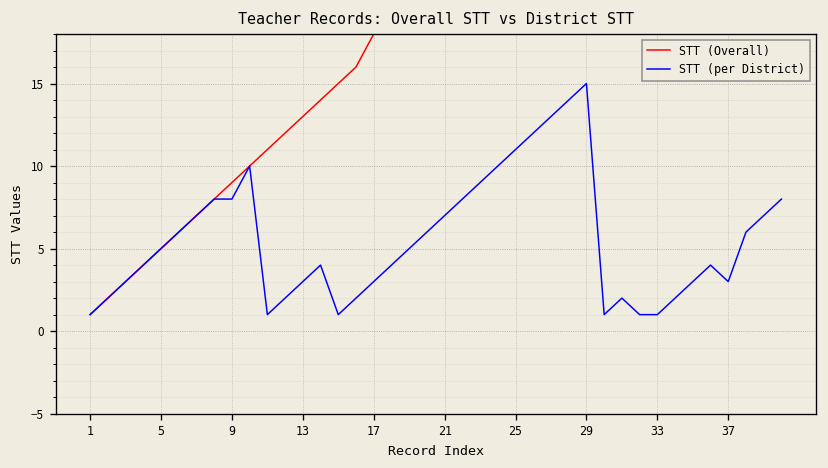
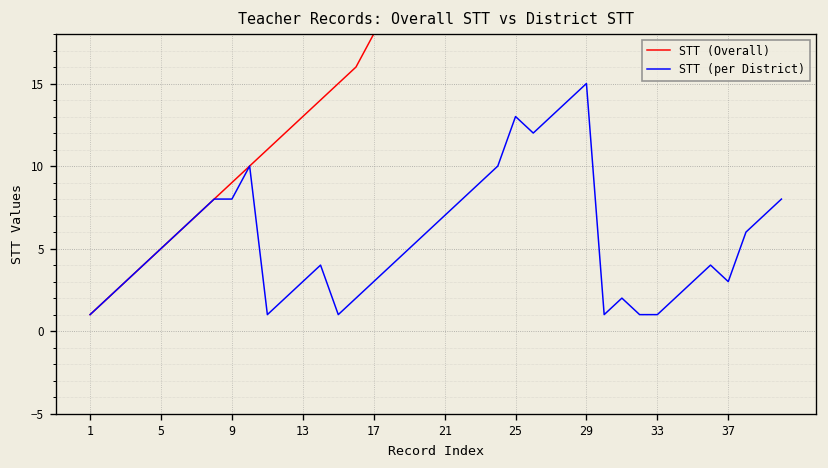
  {
    "STT (Overall)": {
      "9": 9,
      "13": 13,
      "17": 18
    },
    "STT (per District)": {
      "9": 8,
      "13": 3,
      "17": 3,
      "21": 7,
-     "25": 11,
+     "25": 13,
      "29": 15,
      "33": 1,
      "37": 3
    }
  }
